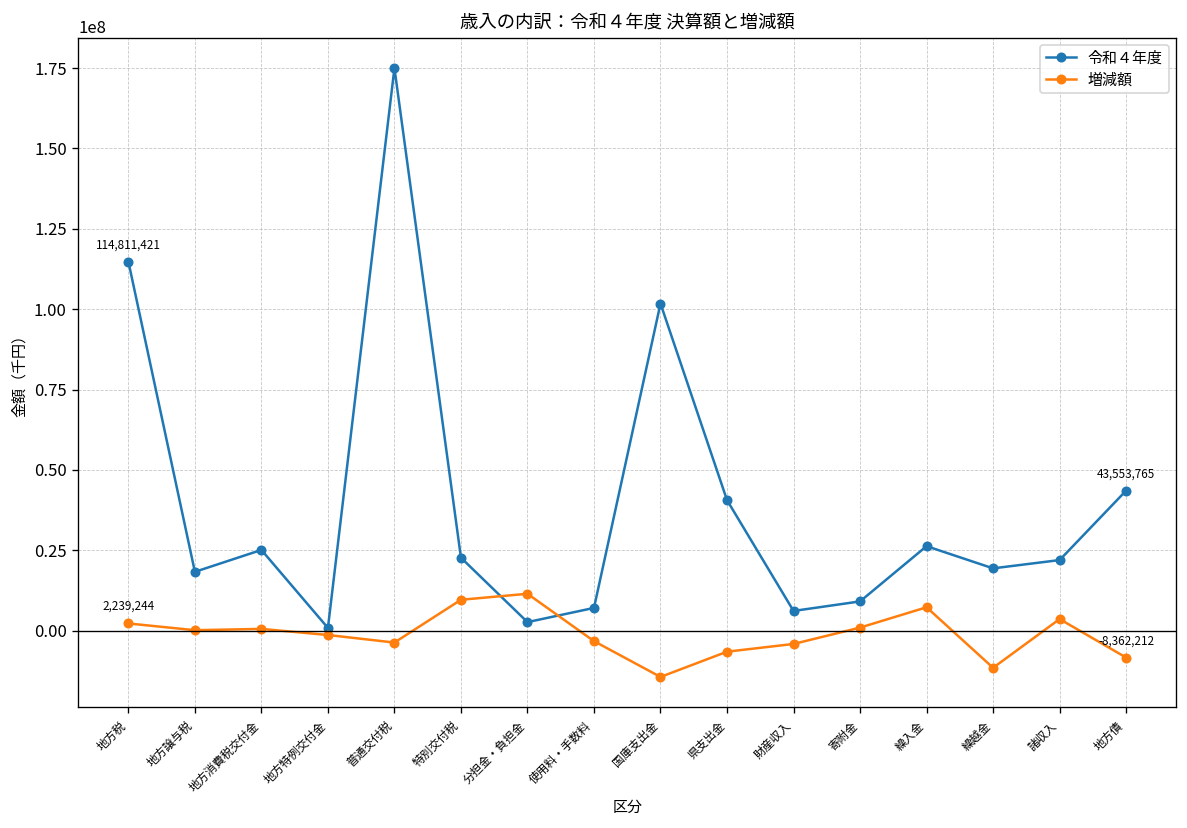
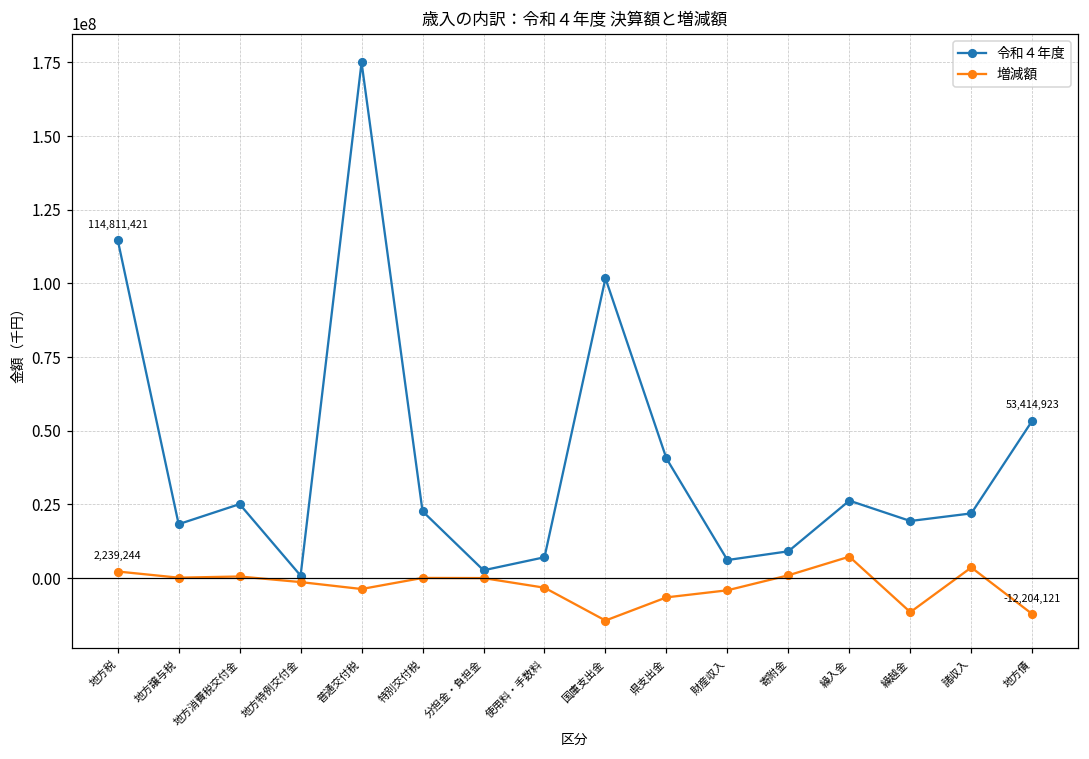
  {
    "令和４年度": {
      "地方税": "114,811,421",
-     "地方債": "43,553,765"
+     "地方債": "53,414,923"
    },
    "増減額": {
      "地方税": "2,239,244",
-     "特別交付税": "10000000",
-     "分担金・負担金": "11000000",
-     "地方債": "-8,362,212"
+     "特別交付税": "0",
+     "分担金・負担金": "0",
+     "地方債": "-12,204,121"
    }
  }
